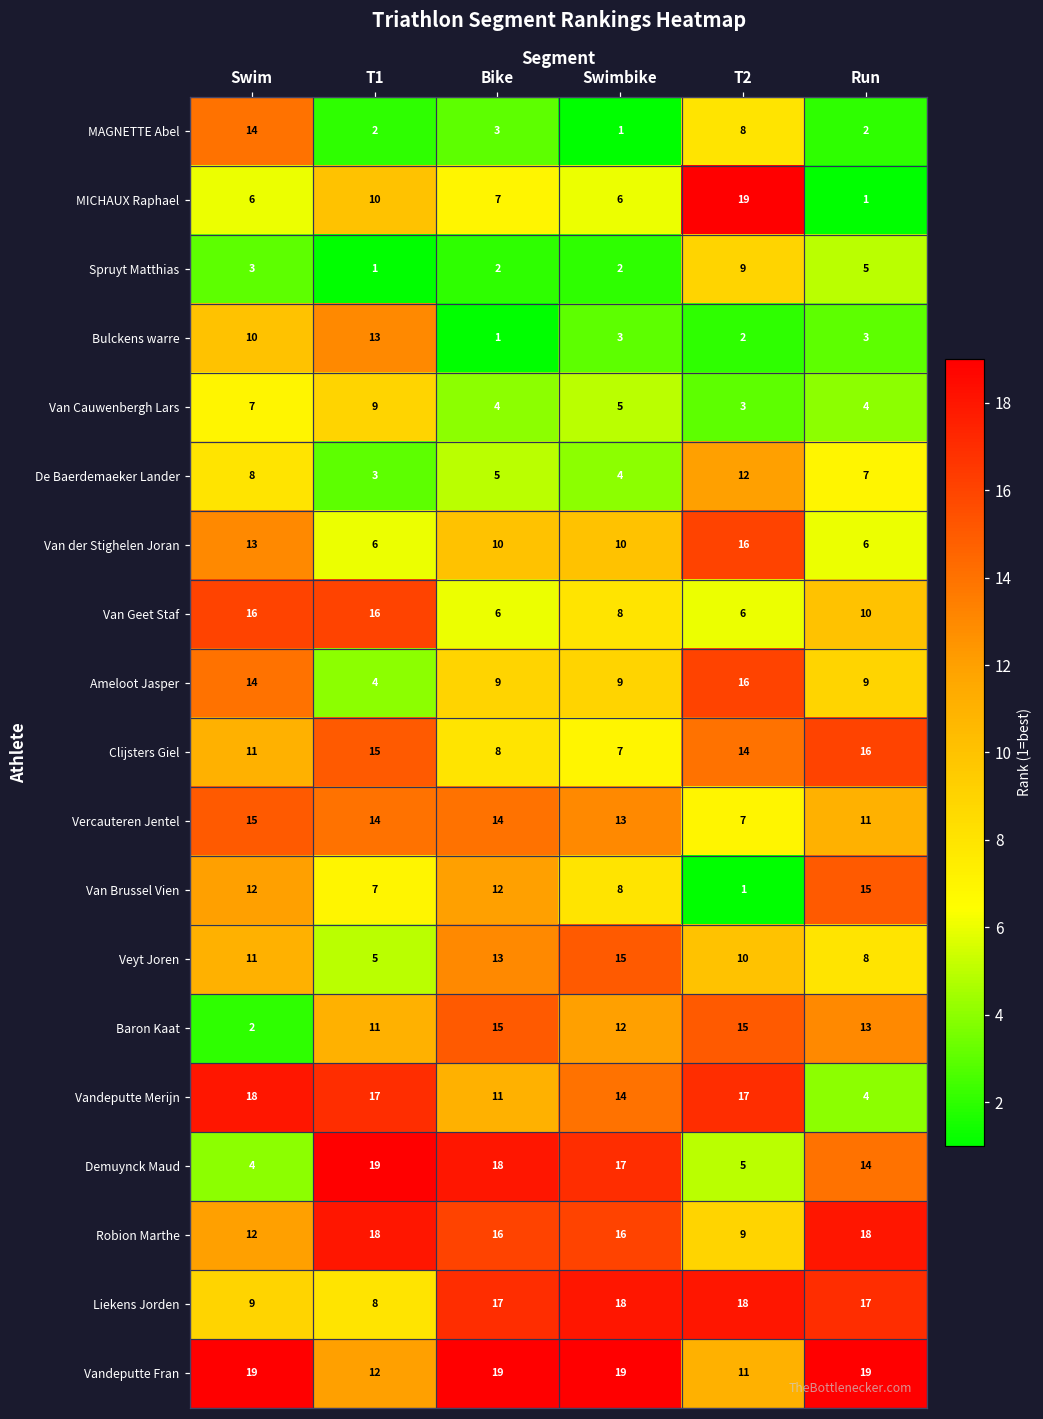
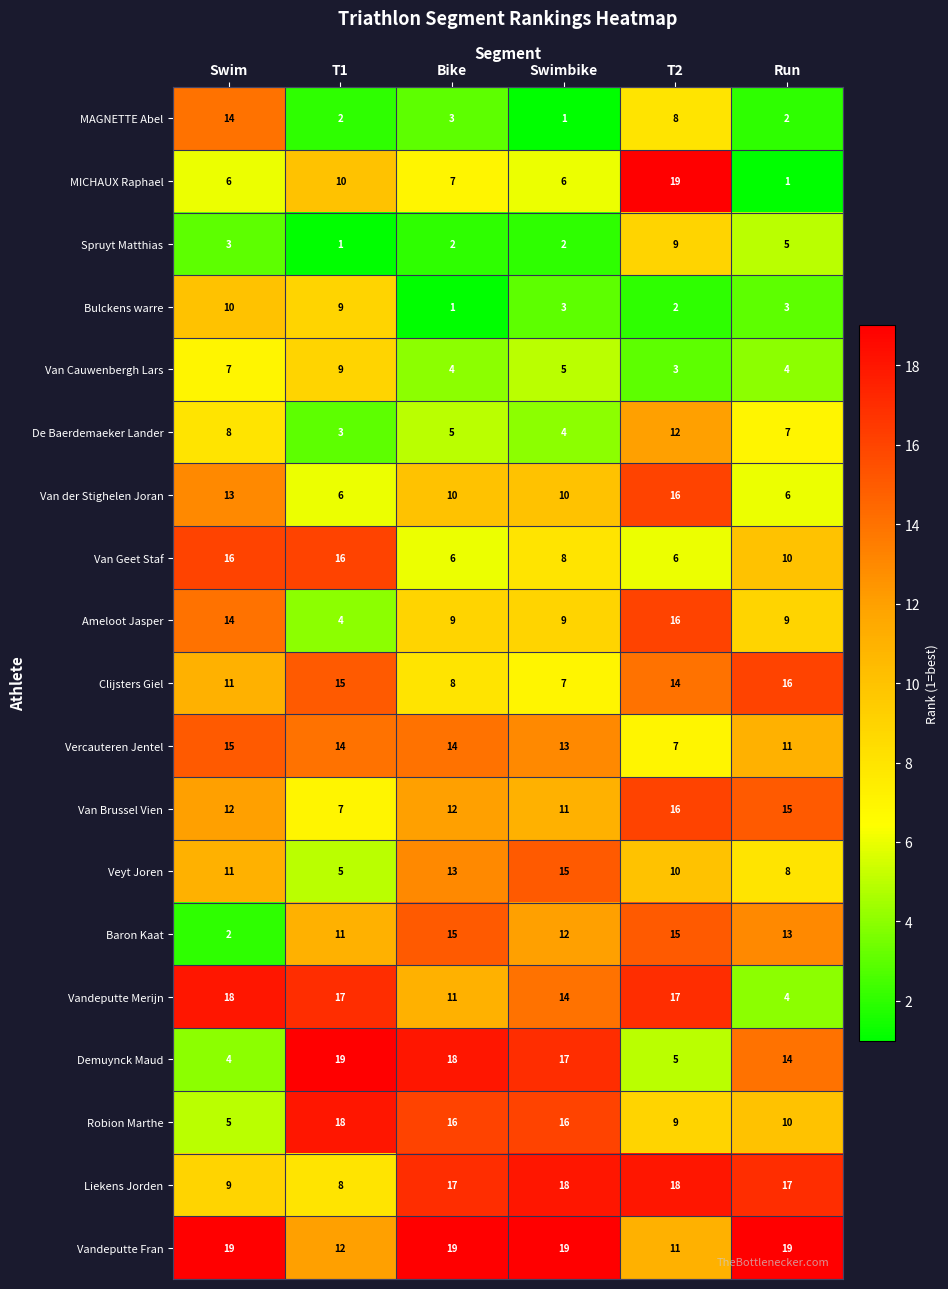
  {
    "MAGNETTE Abel": {
      "Swim": 14,
      "T1": 2,
      "Bike": 3,
      "Swimbike": 1,
      "T2": 8,
      "Run": 2
    },
    "MICHAUX Raphael": {
      "Swim": 6,
      "T1": 10,
      "Bike": 7,
      "Swimbike": 6,
      "T2": 19,
      "Run": 1
    },
    "Spruyt Matthias": {
      "Swim": 3,
      "T1": 1,
      "Bike": 2,
      "Swimbike": 2,
      "T2": 9,
      "Run": 5
    },
    "Bulckens warre": {
      "Swim": 10,
-     "T1": 13,
+     "T1": 9,
      "Bike": 1,
      "Swimbike": 3,
      "T2": 2,
      "Run": 3
    },
    "Van Cauwenbergh Lars": {
      "Swim": 7,
      "T1": 9,
      "Bike": 4,
      "Swimbike": 5,
      "T2": 3,
      "Run": 4
    },
    "De Baerdemaeker Lander": {
      "Swim": 8,
      "T1": 3,
      "Bike": 5,
      "Swimbike": 4,
      "T2": 12,
      "Run": 7
    },
    "Van der Stighelen Joran": {
      "Swim": 13,
      "T1": 6,
      "Bike": 10,
      "Swimbike": 10,
      "T2": 16,
      "Run": 6
    },
    "Van Geet Staf": {
      "Swim": 16,
      "T1": 16,
      "Bike": 6,
      "Swimbike": 8,
      "T2": 6,
      "Run": 10
    },
    "Ameloot Jasper": {
      "Swim": 14,
      "T1": 4,
      "Bike": 9,
      "Swimbike": 9,
      "T2": 16,
      "Run": 9
    },
    "Clijsters Giel": {
      "Swim": 11,
      "T1": 15,
      "Bike": 8,
      "Swimbike": 7,
      "T2": 14,
      "Run": 16
    },
    "Vercauteren Jentel": {
      "Swim": 15,
      "T1": 14,
      "Bike": 14,
      "Swimbike": 13,
      "T2": 7,
      "Run": 11
    },
    "Van Brussel Vien": {
      "Swim": 12,
      "T1": 7,
      "Bike": 12,
-     "Swimbike": 8,
-     "T2": 1,
+     "Swimbike": 11,
+     "T2": 16,
      "Run": 15
    },
    "Veyt Joren": {
      "Swim": 11,
      "T1": 5,
      "Bike": 13,
      "Swimbike": 15,
      "T2": 10,
      "Run": 8
    },
    "Baron Kaat": {
      "Swim": 2,
      "T1": 11,
      "Bike": 15,
      "Swimbike": 12,
      "T2": 15,
      "Run": 13
    },
    "Vandeputte Merijn": {
      "Swim": 18,
      "T1": 17,
      "Bike": 11,
      "Swimbike": 14,
      "T2": 17,
      "Run": 4
    },
    "Demuynck Maud": {
      "Swim": 4,
      "T1": 19,
      "Bike": 18,
      "Swimbike": 17,
      "T2": 5,
      "Run": 14
    },
    "Robion Marthe": {
-     "Swim": 12,
+     "Swim": 5,
      "T1": 18,
      "Bike": 16,
      "Swimbike": 16,
      "T2": 9,
-     "Run": 18
+     "Run": 10
    },
    "Liekens Jorden": {
      "Swim": 9,
      "T1": 8,
      "Bike": 17,
      "Swimbike": 18,
      "T2": 18,
      "Run": 17
    },
    "Vandeputte Fran": {
      "Swim": 19,
      "T1": 12,
      "Bike": 19,
      "Swimbike": 19,
      "T2": 11
    }
  }
